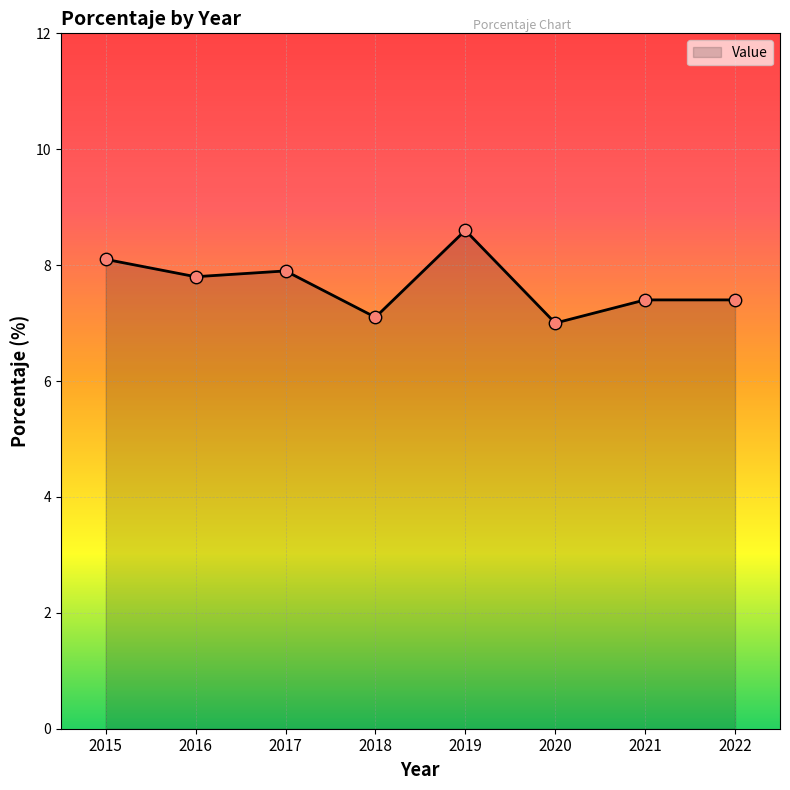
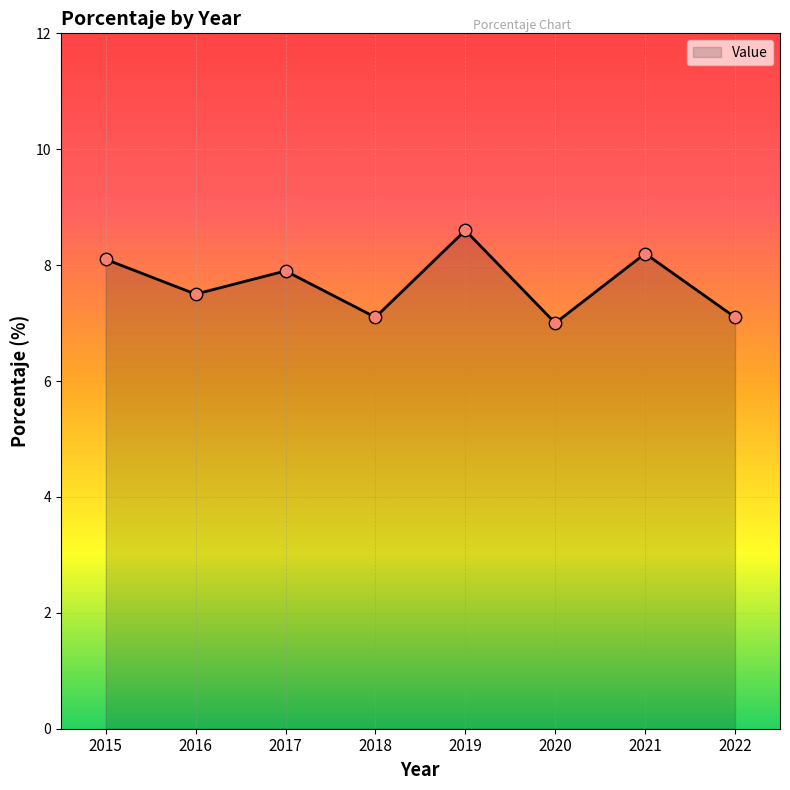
  {
    "2015": 8.1,
-   "2016": 7.8,
+   "2016": 7.5,
    "2017": 7.9,
    "2018": 7.1,
    "2019": 8.6,
    "2020": 7.0,
-   "2021": 7.4,
-   "2022": 7.4
+   "2021": 8.2,
+   "2022": 7.1
  }
